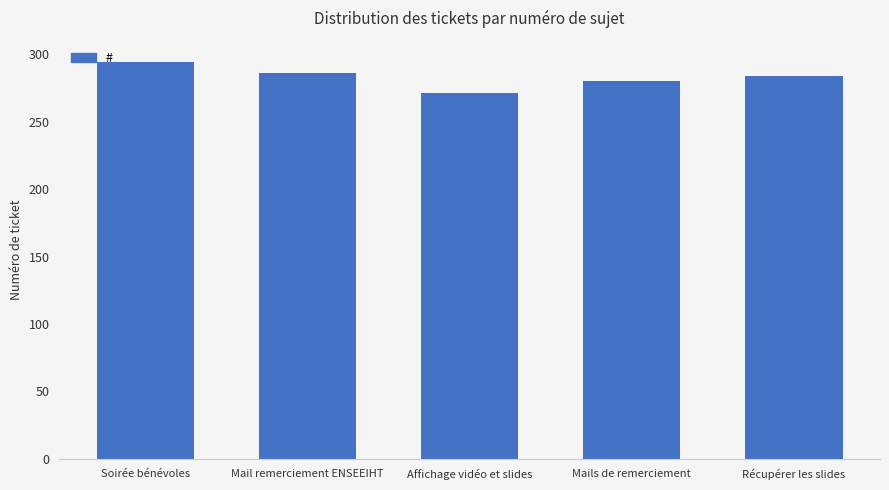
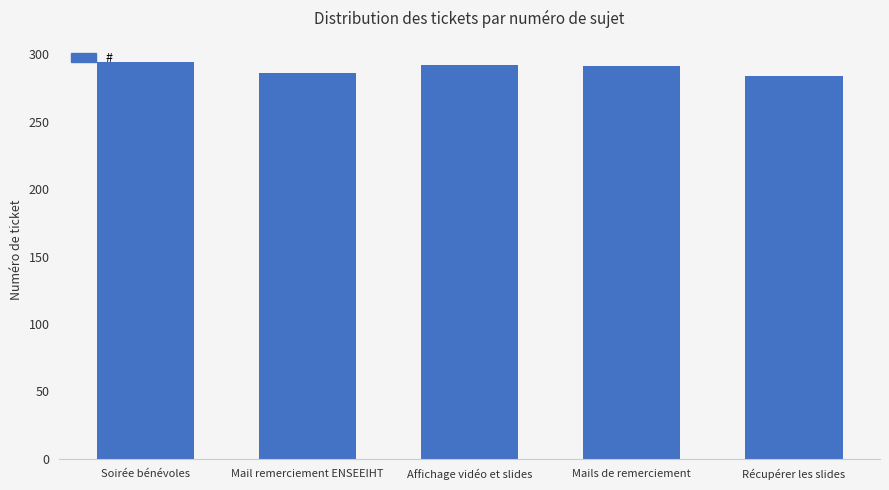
  {
    "Soirée bénévoles": 294,
    "Mail remerciement ENSEEIHT": 286,
-   "Affichage vidéo et slides": 271,
-   "Mails de remerciement": 280,
+   "Affichage vidéo et slides": 292,
+   "Mails de remerciement": 291,
    "Récupérer les slides": 284
  }
